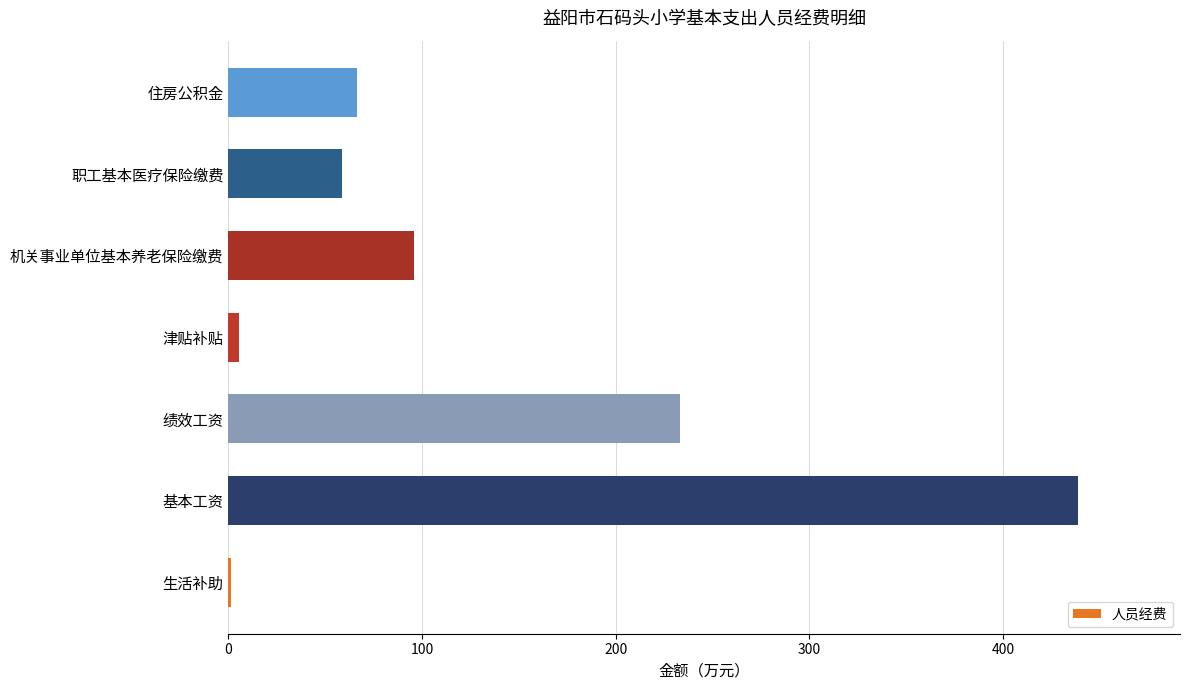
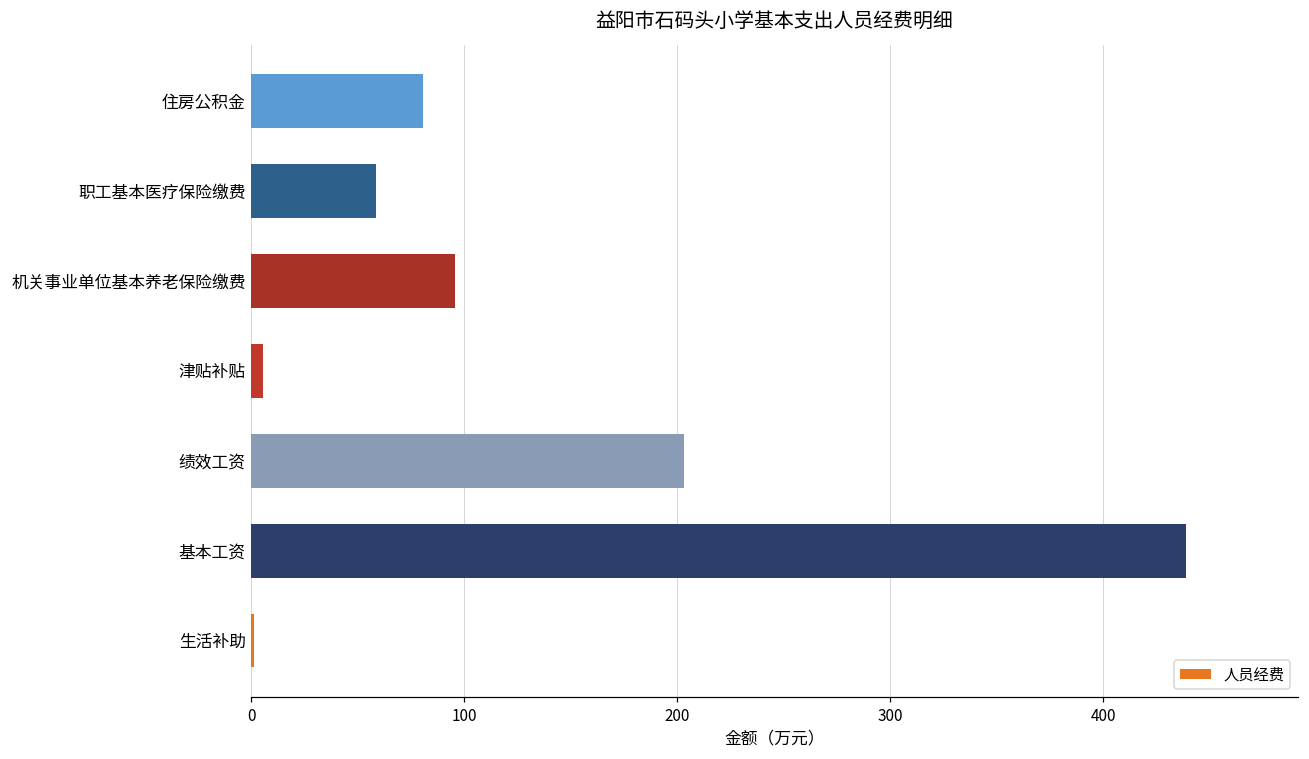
  {
-   "住房公积金": 66,
+   "住房公积金": 81,
    "职工基本医疗保险缴费": 58,
    "机关事业单位基本养老保险缴费": 96,
    "津贴补贴": 6,
-   "绩效工资": 233,
+   "绩效工资": 203,
    "基本工资": 439
  }
